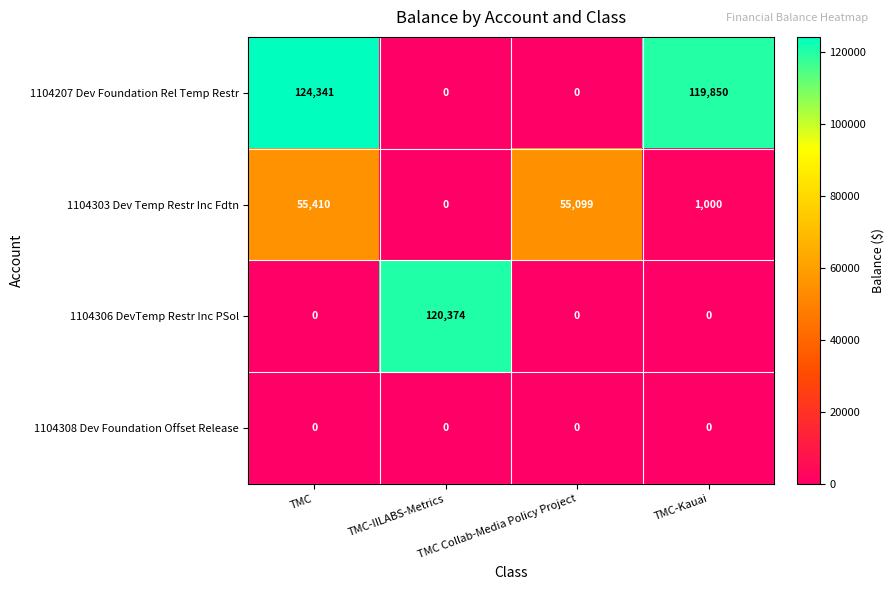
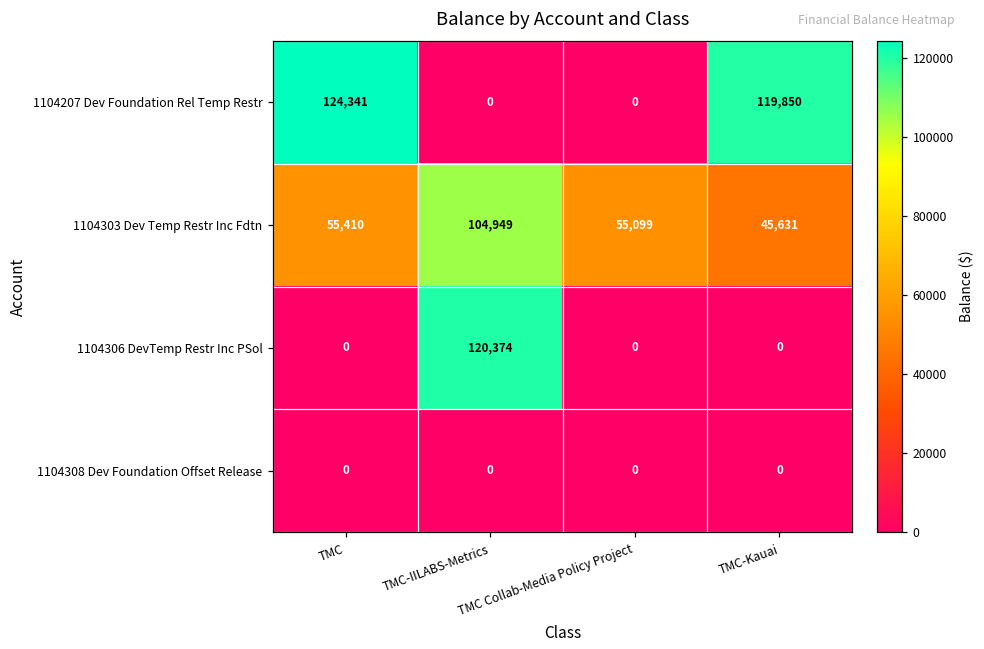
  {
    "1104207 Dev Foundation Rel Temp Restr": {
      "TMC": "124,341",
      "TMC-IILABS-Metrics": "0",
      "TMC Collab-Media Policy Project": "0",
      "TMC-Kauai": "119,850"
    },
    "1104303 Dev Temp Restr Inc Fdtn": {
      "TMC": "55,410",
-     "TMC-IILABS-Metrics": "0",
+     "TMC-IILABS-Metrics": "104,949",
      "TMC Collab-Media Policy Project": "55,099",
-     "TMC-Kauai": "1,000"
+     "TMC-Kauai": "45,631"
    },
    "1104306 DevTemp Restr Inc PSol": {
      "TMC": "0",
      "TMC-IILABS-Metrics": "120,374",
      "TMC Collab-Media Policy Project": "0",
      "TMC-Kauai": "0"
    },
    "1104308 Dev Foundation Offset Release": {
      "TMC": "0",
      "TMC-IILABS-Metrics": "0",
      "TMC Collab-Media Policy Project": "0",
      "TMC-Kauai": "0"
    }
  }
